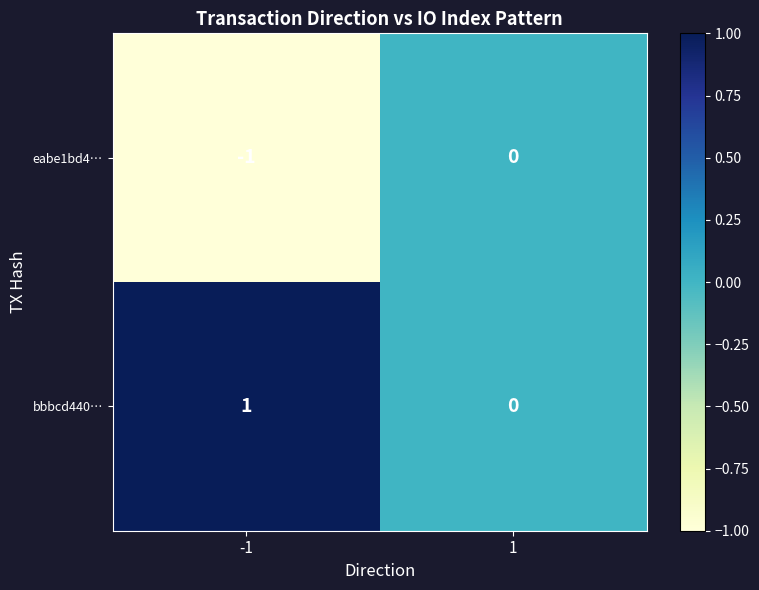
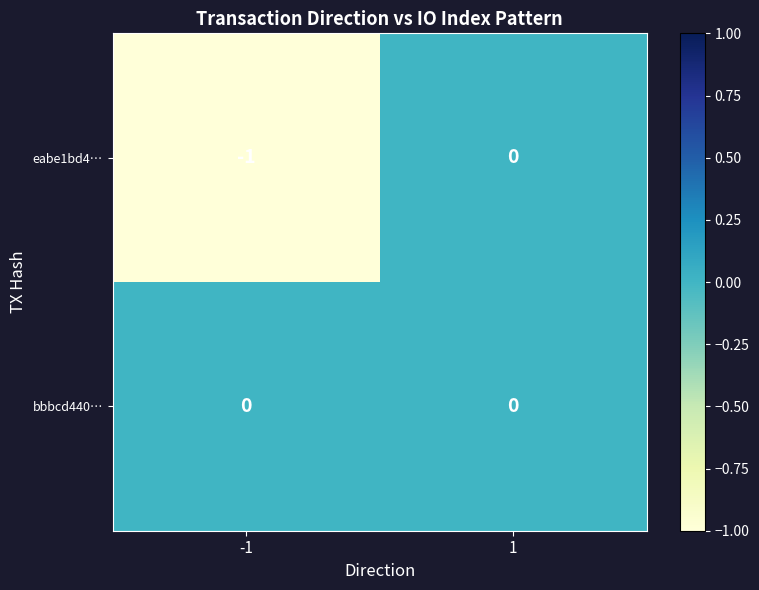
  {
    "eabe1bd4…": {
      "1": 0
    },
    "bbbcd440…": {
-     "-1": 1,
+     "-1": 0,
      "1": 0
    }
  }
